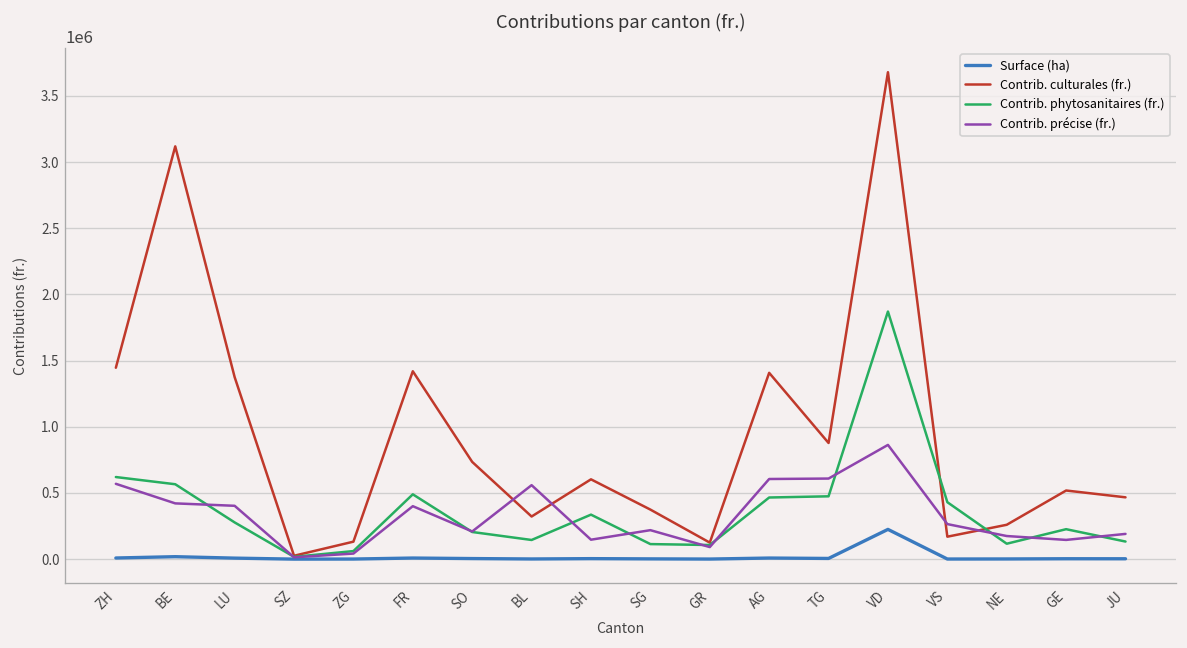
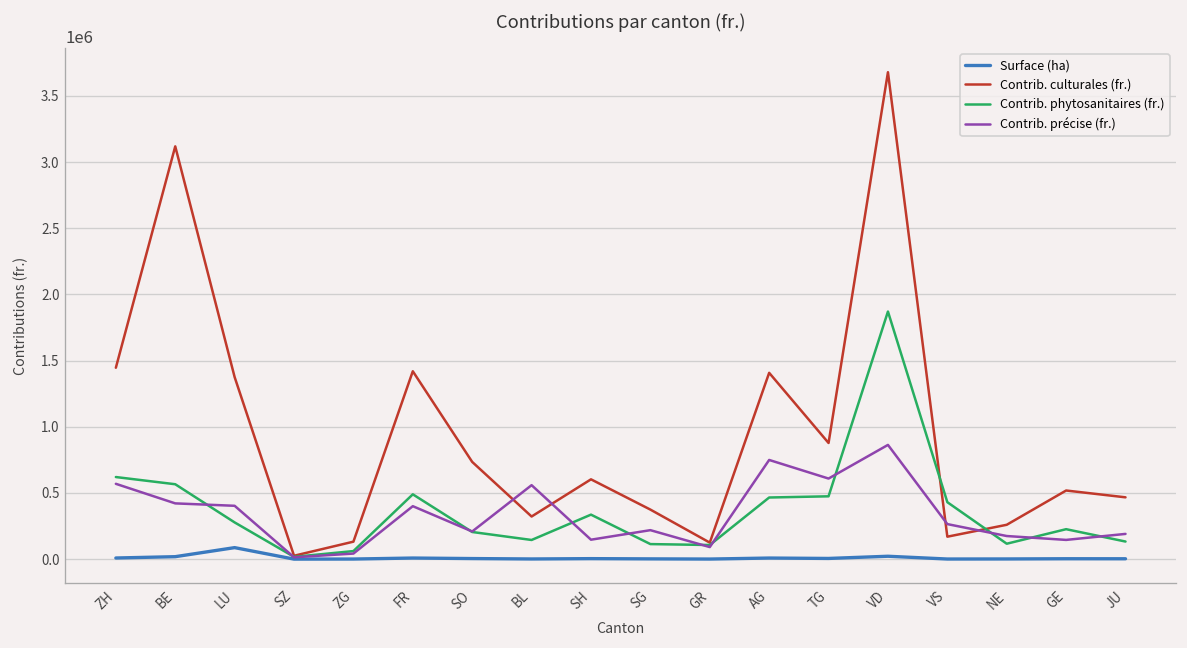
  {
    "Surface (ha)": {
      "ZH": 10000,
      "BE": 20000,
-     "LU": 10000,
+     "LU": 90000,
      "ZG": 0,
      "FR": 10000,
      "SO": 0,
      "BL": 0,
      "SH": 0,
      "SG": 0,
      "GR": 0,
      "AG": 10000,
      "TG": 10000,
-     "VD": 220000,
+     "VD": 20000,
      "VS": 0,
      "NE": 0,
      "GE": 0,
      "JU": 0
    },
    "Contrib. culturales (fr.)": {
      "ZH": 1450000,
      "BE": 3120000,
      "LU": 1380000,
      "ZG": 130000,
      "FR": 1420000,
      "SO": 730000,
      "BL": 320000,
      "SH": 600000,
      "SG": 370000,
      "AG": 1410000,
      "TG": 880000,
      "VD": 3680000,
      "VS": 170000,
      "NE": 260000,
      "GE": 520000,
      "JU": 470000
    },
    "Contrib. phytosanitaires (fr.)": {
      "ZH": 620000,
      "BE": 570000,
      "LU": 280000,
      "FR": 490000,
      "BL": 140000,
      "SH": 340000,
      "SG": 110000,
      "AG": 470000,
      "TG": 470000,
      "VD": 1870000,
      "VS": 430000,
      "NE": 120000,
      "GE": 230000,
      "JU": 130000
    },
    "Contrib. précise (fr.)": {
      "ZH": 570000,
      "BE": 420000,
      "LU": 400000,
      "FR": 400000,
      "BL": 560000,
      "SH": 150000,
      "SG": 220000,
-     "AG": 610000,
+     "AG": 750000,
      "TG": 610000,
      "VD": 860000,
      "VS": 260000,
      "NE": 170000,
      "GE": 150000,
      "JU": 190000
    }
  }
